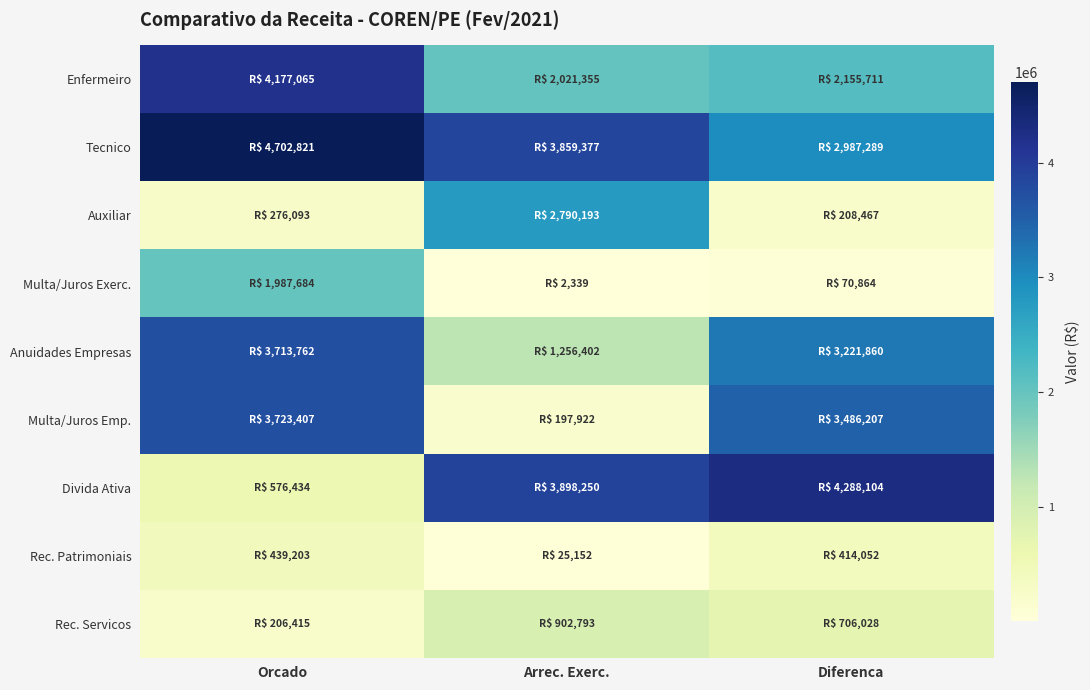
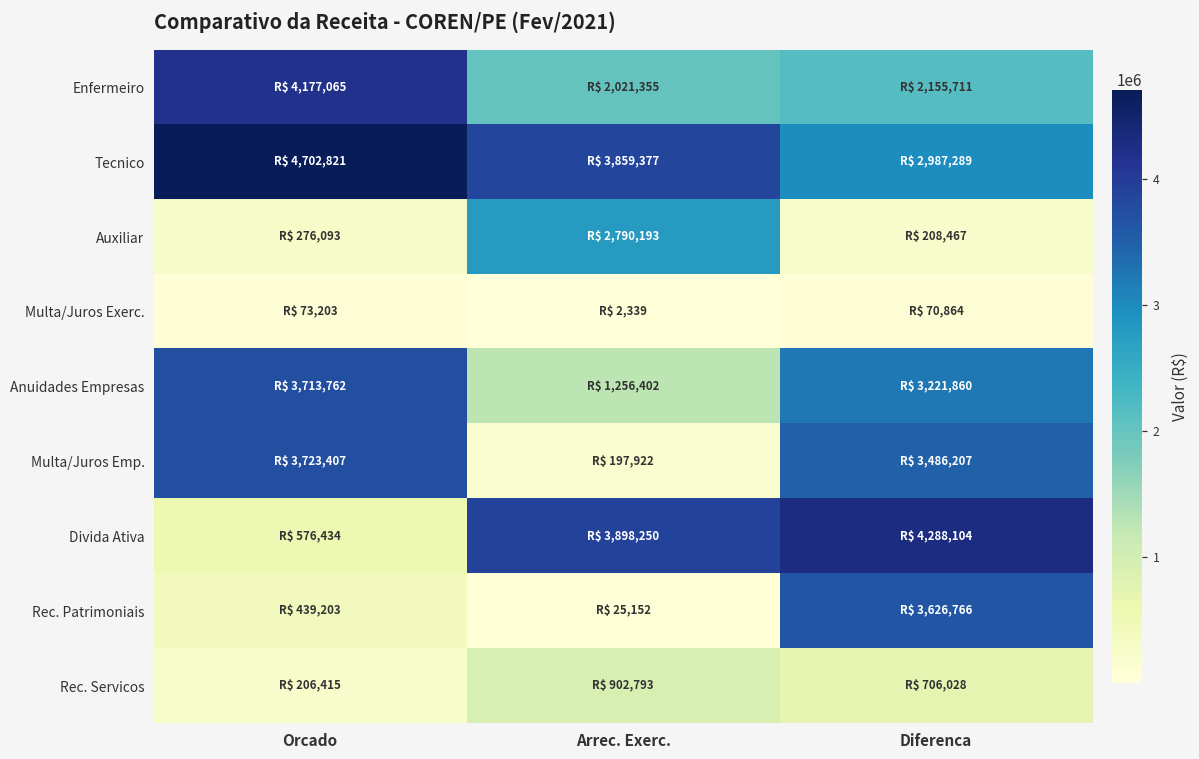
  {
    "Enfermeiro": {
      "Orcado": "4,177,065",
      "Arrec. Exerc.": "2,021,355",
      "Diferenca": "2,155,711"
    },
    "Tecnico": {
      "Orcado": "4,702,821",
      "Arrec. Exerc.": "3,859,377",
      "Diferenca": "2,987,289"
    },
    "Auxiliar": {
      "Orcado": "276,093",
      "Arrec. Exerc.": "2,790,193",
      "Diferenca": "208,467"
    },
    "Multa/Juros Exerc.": {
-     "Orcado": "1,987,684",
+     "Orcado": "73,203",
      "Arrec. Exerc.": "2,339",
      "Diferenca": "70,864"
    },
    "Anuidades Empresas": {
      "Orcado": "3,713,762",
      "Arrec. Exerc.": "1,256,402",
      "Diferenca": "3,221,860"
    },
    "Multa/Juros Emp.": {
      "Orcado": "3,723,407",
      "Arrec. Exerc.": "197,922",
      "Diferenca": "3,486,207"
    },
    "Divida Ativa": {
      "Orcado": "576,434",
      "Arrec. Exerc.": "3,898,250",
      "Diferenca": "4,288,104"
    },
    "Rec. Patrimoniais": {
      "Orcado": "439,203",
      "Arrec. Exerc.": "25,152",
-     "Diferenca": "414,052"
+     "Diferenca": "3,626,766"
    },
    "Rec. Servicos": {
      "Orcado": "206,415",
      "Arrec. Exerc.": "902,793",
      "Diferenca": "706,028"
    }
  }
